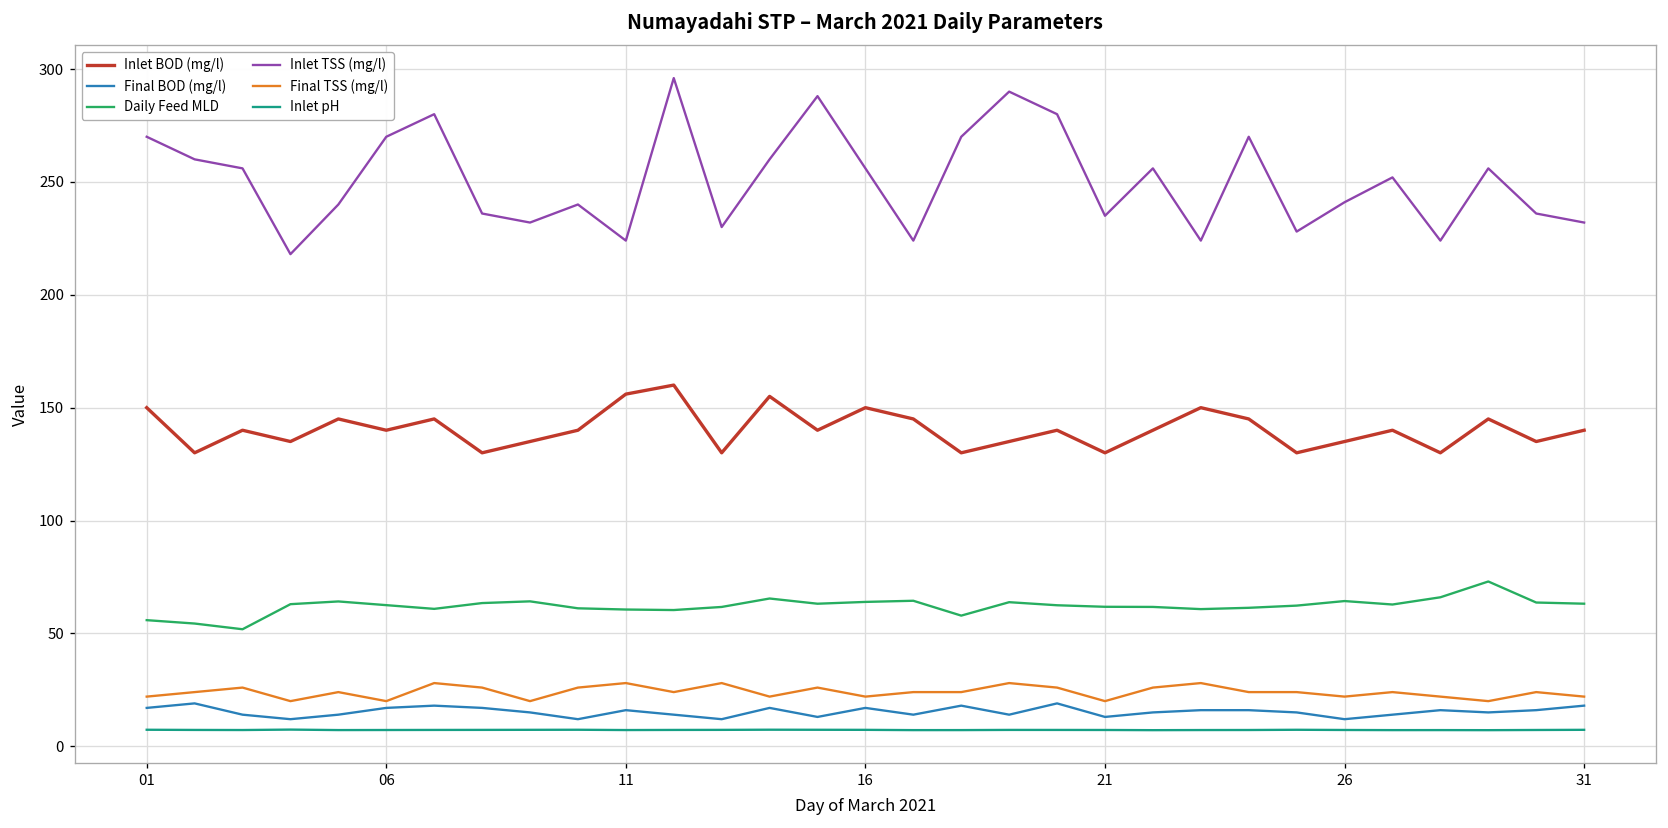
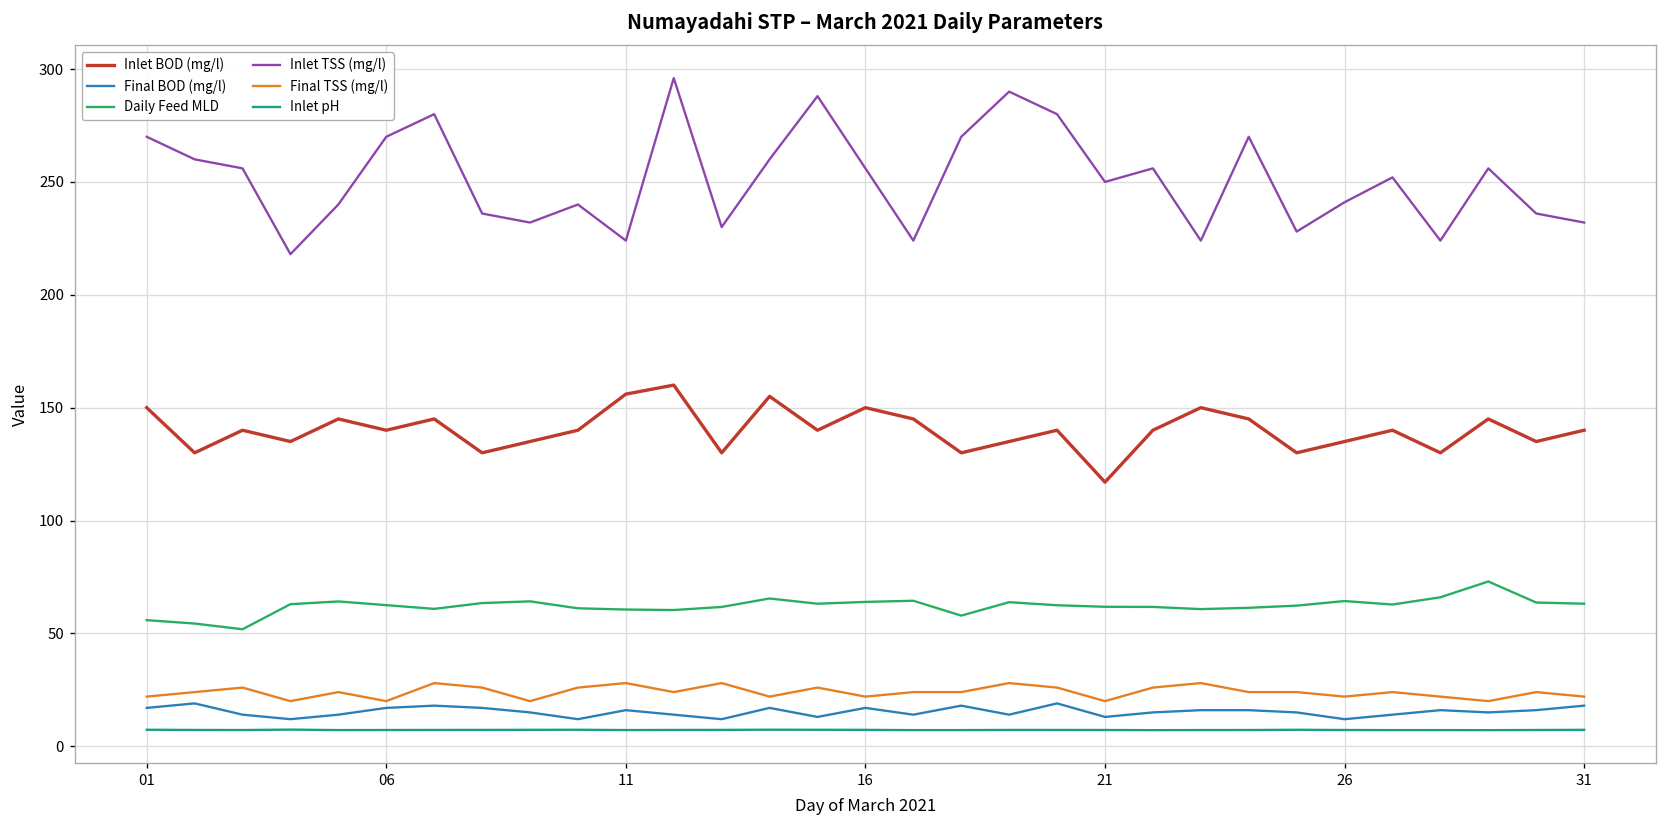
  {
    "Inlet BOD (mg/l)": {
      "01": 150,
      "06": 140,
      "11": 156,
      "16": 150,
-     "21": 130,
+     "21": 117,
      "26": 135,
      "31": 140
    },
    "Final BOD (mg/l)": {
      "01": 17,
      "06": 17,
      "11": 16,
      "16": 17,
      "21": 13,
      "26": 12,
      "31": 18
    },
    "Inlet TSS (mg/l)": {
      "01": 270,
      "06": 270,
      "11": 224,
      "16": 256,
-     "21": 235,
+     "21": 250,
      "26": 241,
      "31": 232
    },
    "Final TSS (mg/l)": {
      "01": 22,
      "06": 20,
      "11": 28,
      "16": 22,
      "21": 20,
      "26": 22,
      "31": 22
    }
  }
